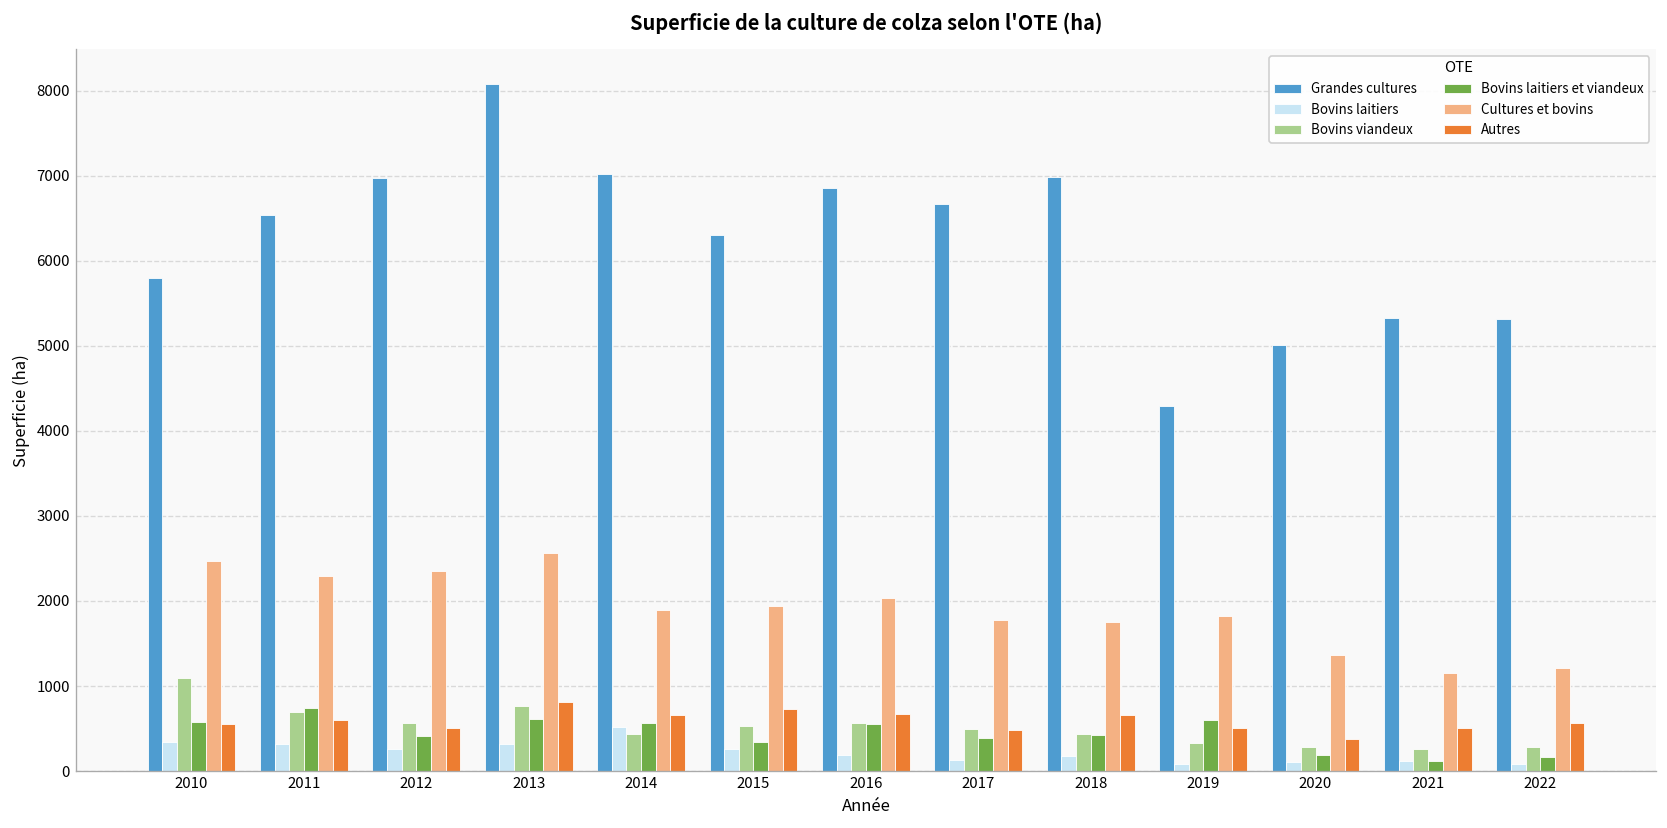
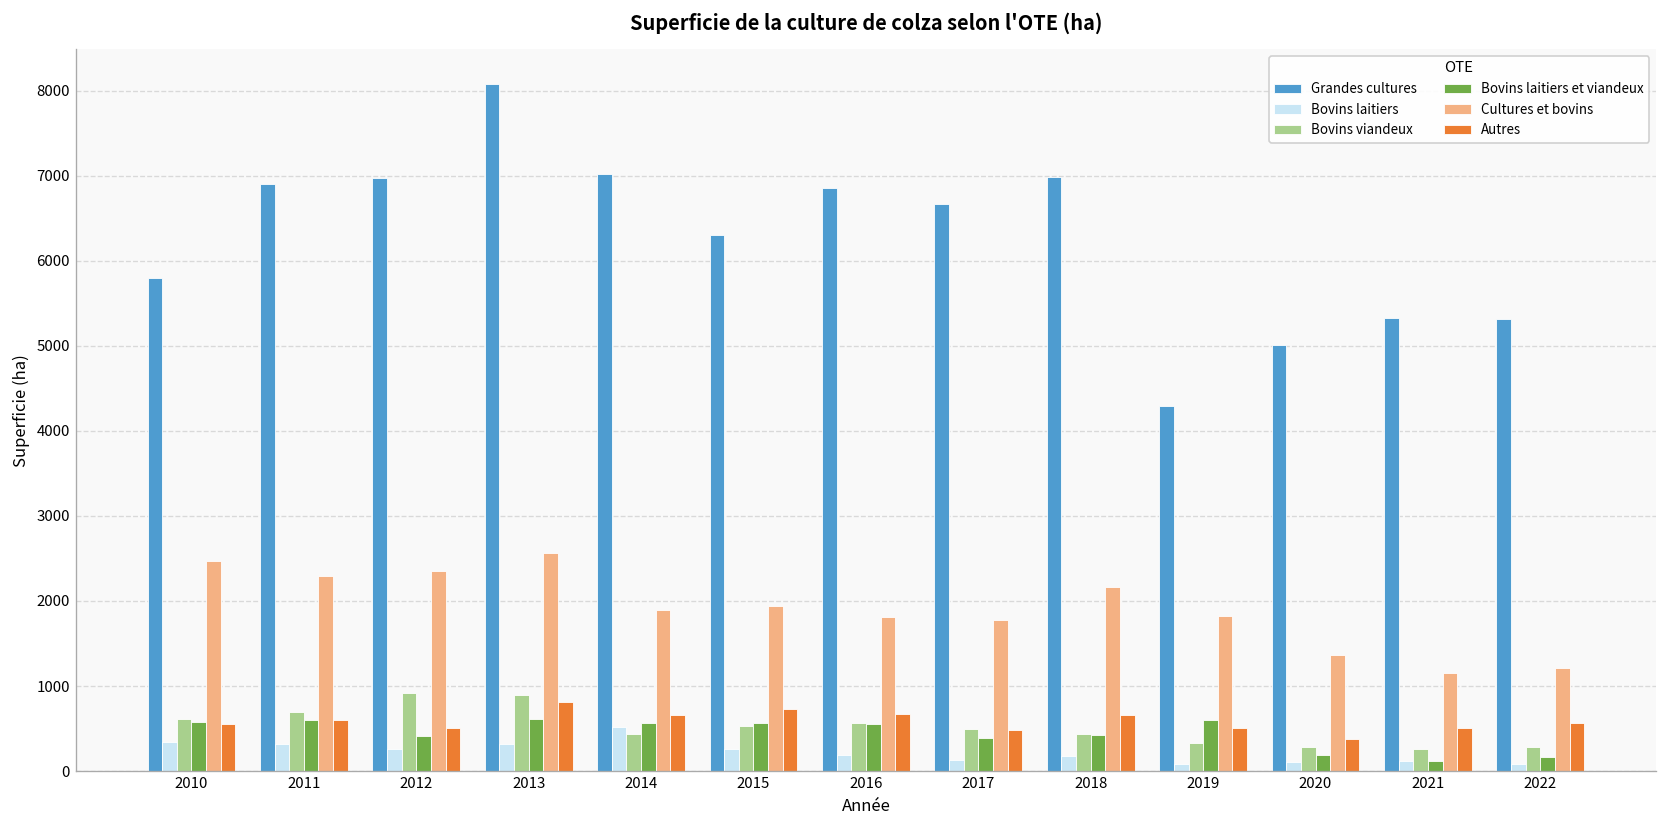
  {
    "Grandes cultures": {
      "2010": 5800,
-     "2011": 6500,
+     "2011": 6900,
      "2012": 7000,
      "2013": 8100,
      "2014": 7000,
      "2015": 6300,
      "2016": 6800,
      "2017": 6700,
      "2018": 7000,
      "2019": 4300,
      "2020": 5000,
      "2021": 5300,
      "2022": 5300
    },
    "Bovins laitiers": {
      "2010": 300,
      "2011": 300,
      "2012": 300,
      "2013": 300,
      "2014": 500,
      "2015": 300,
      "2016": 200,
      "2017": 100,
      "2018": 200,
      "2019": 100,
      "2020": 100,
      "2021": 100,
      "2022": 100
    },
    "Bovins viandeux": {
-     "2010": 1100,
+     "2010": 600,
      "2011": 700,
-     "2012": 600,
-     "2013": 800,
+     "2012": 900,
+     "2013": 900,
      "2014": 400,
      "2015": 500,
      "2016": 600,
      "2017": 500,
      "2018": 400,
      "2019": 300,
      "2020": 300,
      "2021": 300,
      "2022": 300
    },
    "Bovins laitiers et viandeux": {
      "2010": 600,
-     "2011": 700,
+     "2011": 600,
      "2012": 400,
      "2013": 600,
      "2014": 600,
-     "2015": 300,
+     "2015": 600,
      "2016": 600,
      "2017": 400,
      "2018": 400,
      "2019": 600,
      "2020": 200,
      "2021": 100,
      "2022": 200
    },
    "Cultures et bovins": {
      "2010": 2500,
      "2011": 2300,
      "2012": 2300,
      "2013": 2600,
      "2014": 1900,
      "2015": 1900,
-     "2016": 2000,
+     "2016": 1800,
      "2017": 1800,
-     "2018": 1800,
+     "2018": 2200,
      "2019": 1800,
      "2020": 1400,
      "2021": 1100,
      "2022": 1200
    },
    "Autres": {
      "2010": 600,
      "2011": 600,
      "2012": 500,
      "2013": 800,
      "2014": 700,
      "2015": 700,
      "2016": 700,
      "2017": 500,
      "2018": 700,
      "2019": 500,
      "2020": 400,
      "2021": 500,
      "2022": 600
    }
  }
